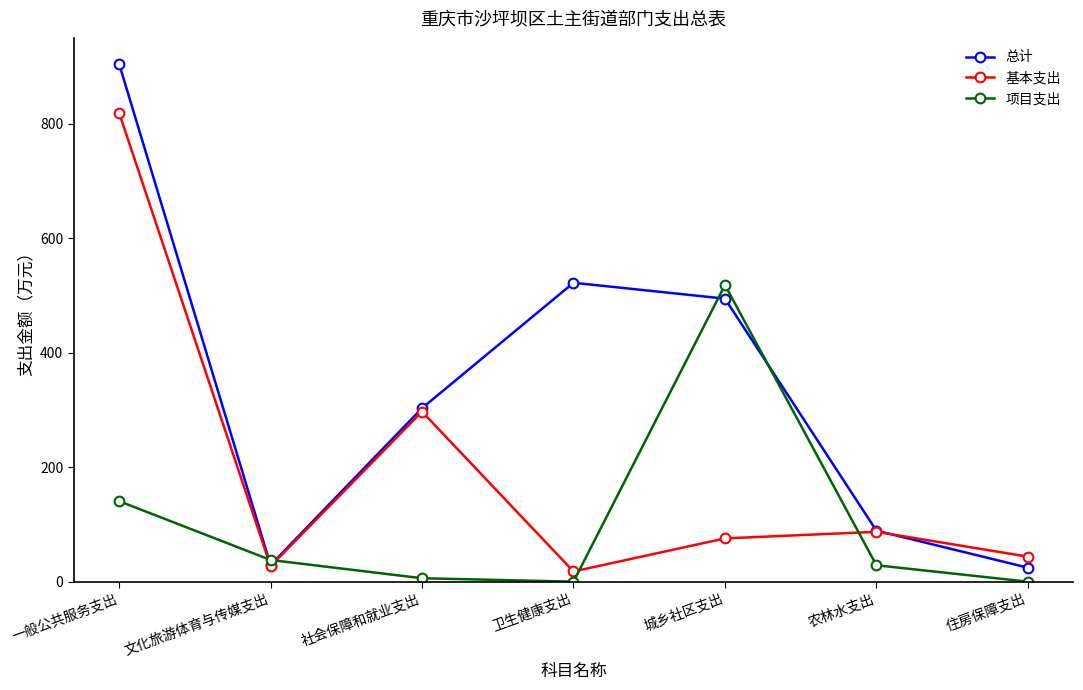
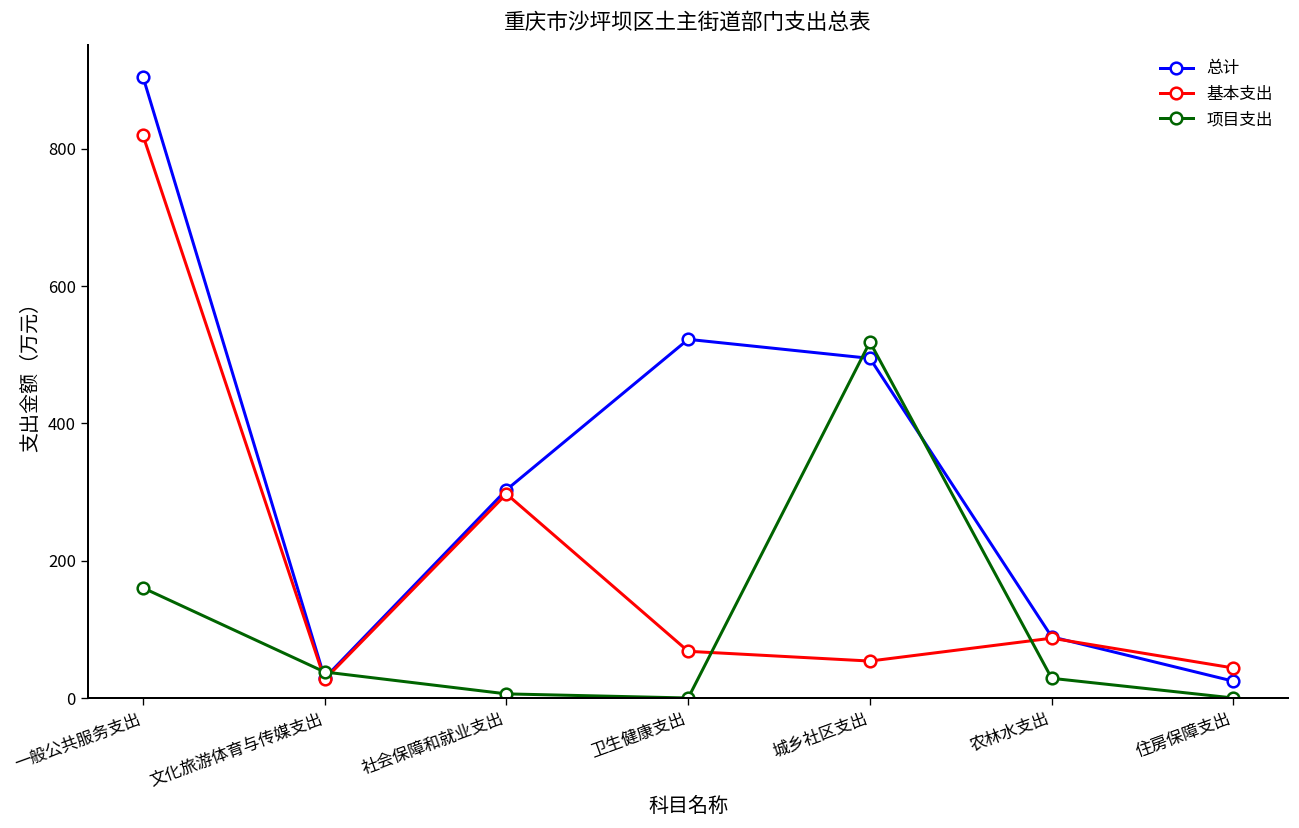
  {
    "总计": {
      "一般公共服务支出": 910,
      "社会保障和就业支出": 300,
      "卫生健康支出": 520,
      "城乡社区支出": 490,
      "住房保障支出": 20
    },
    "基本支出": {
      "一般公共服务支出": 820,
      "社会保障和就业支出": 300,
-     "卫生健康支出": 20,
-     "城乡社区支出": 80,
+     "卫生健康支出": 70,
+     "城乡社区支出": 50,
      "住房保障支出": 40
    },
    "项目支出": {
-     "一般公共服务支出": 140,
+     "一般公共服务支出": 160,
      "文化旅游体育与传媒支出": 40,
      "社会保障和就业支出": 10,
      "卫生健康支出": 0,
      "城乡社区支出": 520,
      "农林水支出": 30,
      "住房保障支出": 0
    }
  }
